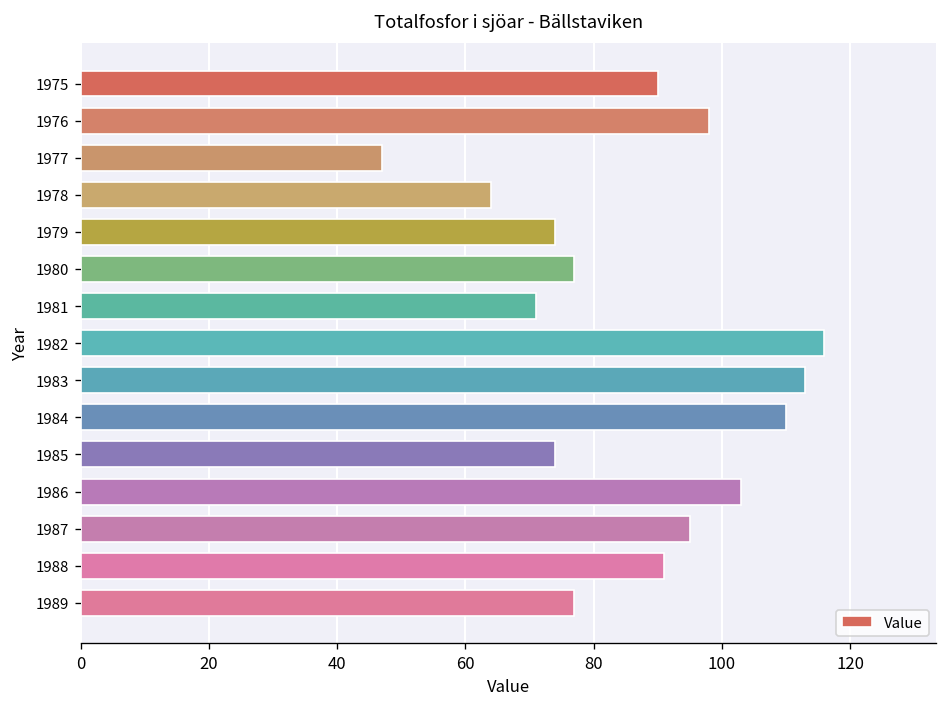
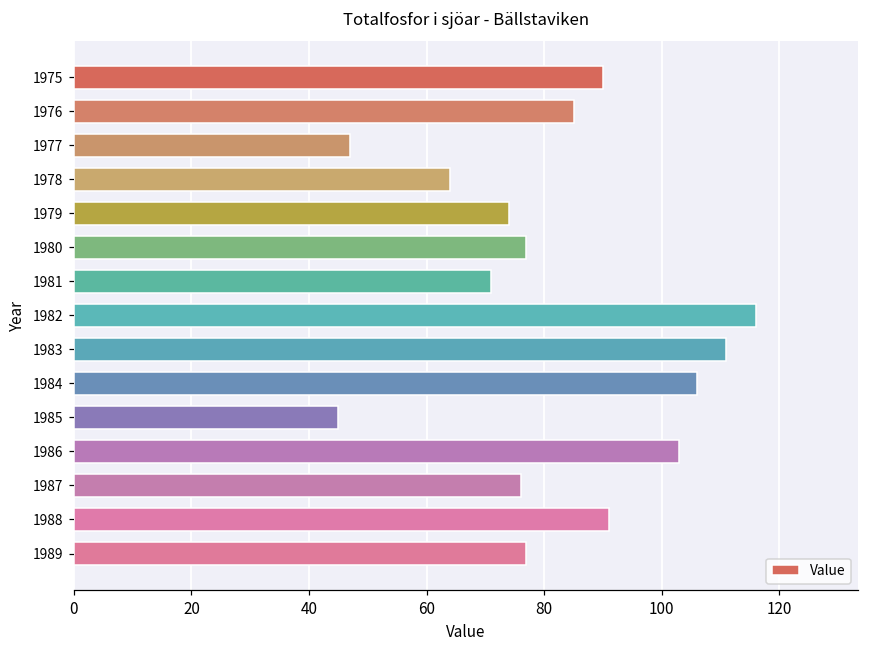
  {
    "1975": 90,
-   "1976": 98,
+   "1976": 85,
    "1977": 47,
    "1978": 64,
    "1979": 74,
    "1980": 77,
    "1981": 71,
    "1982": 116,
-   "1983": 113,
-   "1984": 110,
-   "1985": 74,
+   "1983": 111,
+   "1984": 106,
+   "1985": 45,
    "1986": 103,
-   "1987": 95,
+   "1987": 76,
    "1988": 91,
    "1989": 77
  }
